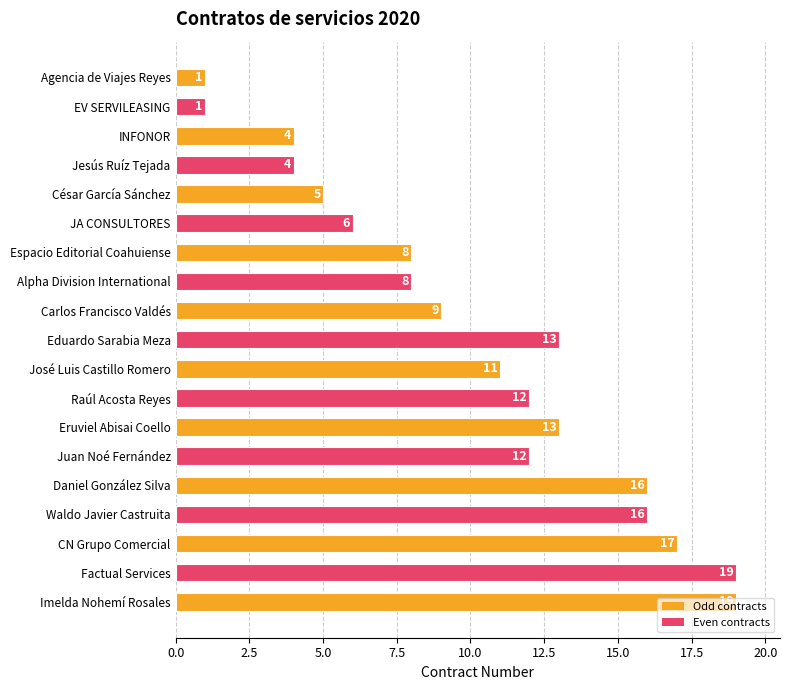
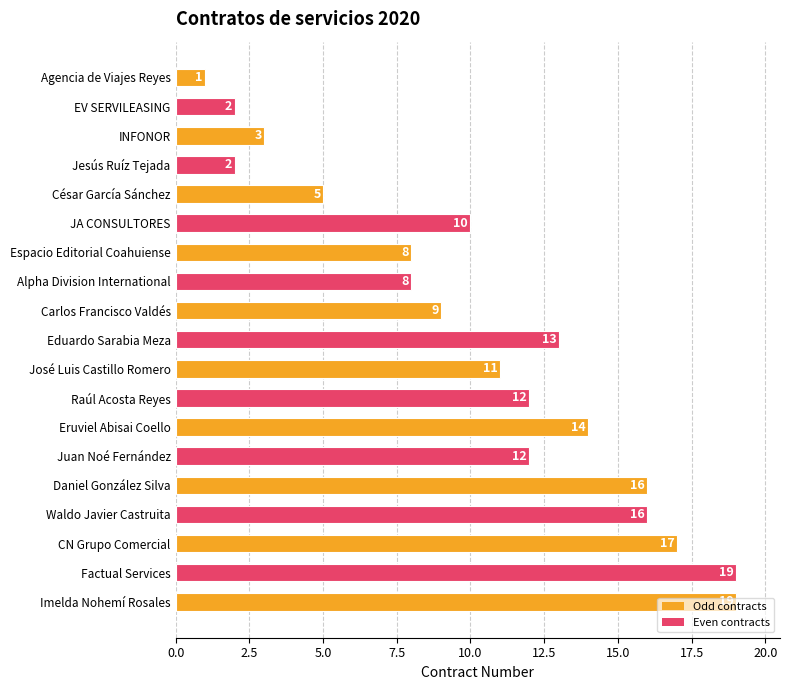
  {
    "Agencia de Viajes Reyes": 1,
-   "EV SERVILEASING": 1,
-   "INFONOR": 4,
-   "Jesús Ruíz Tejada": 4,
+   "EV SERVILEASING": 2,
+   "INFONOR": 3,
+   "Jesús Ruíz Tejada": 2,
    "César García Sánchez": 5,
-   "JA CONSULTORES": 6,
+   "JA CONSULTORES": 10,
    "Espacio Editorial Coahuiense": 8,
    "Alpha Division International": 8,
    "Carlos Francisco Valdés": 9,
    "Eduardo Sarabia Meza": 13,
    "José Luis Castillo Romero": 11,
    "Raúl Acosta Reyes": 12,
-   "Eruviel Abisai Coello": 13,
+   "Eruviel Abisai Coello": 14,
    "Juan Noé Fernández": 12,
    "Daniel González Silva": 16,
    "Waldo Javier Castruita": 16,
    "CN Grupo Comercial": 17,
    "Factual Services": 19
  }
